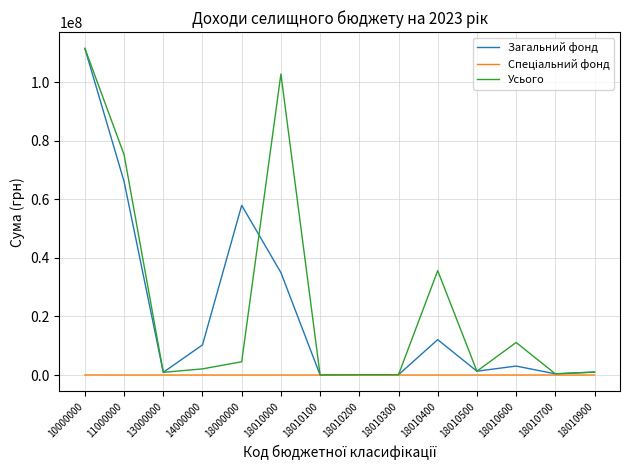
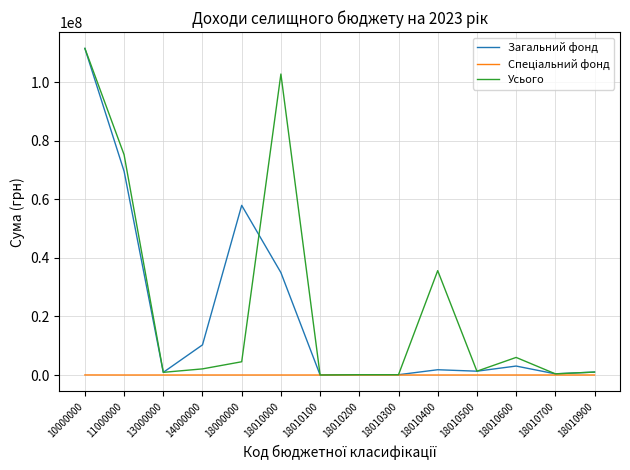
  {
    "Загальний фонд": {
-     "11000000": 66000000,
+     "11000000": 70000000,
      "14000000": 10000000,
      "18000000": 58000000,
      "18010000": 35000000,
-     "18010400": 12000000,
+     "18010400": 2000000,
      "18010600": 3000000
    },
    "Спеціальний фонд": {
      "10000000": 0,
      "11000000": 0,
      "13000000": 0,
      "14000000": 0,
      "18000000": 0,
      "18010000": 0,
      "18010400": 0,
      "18010500": 0,
      "18010600": 0,
      "18010900": 0
    },
    "Усього": {
      "11000000": 75000000,
      "14000000": 2000000,
      "18000000": 5000000,
      "18010000": 103000000,
      "18010400": 36000000,
-     "18010600": 11000000
+     "18010600": 6000000
    }
  }
